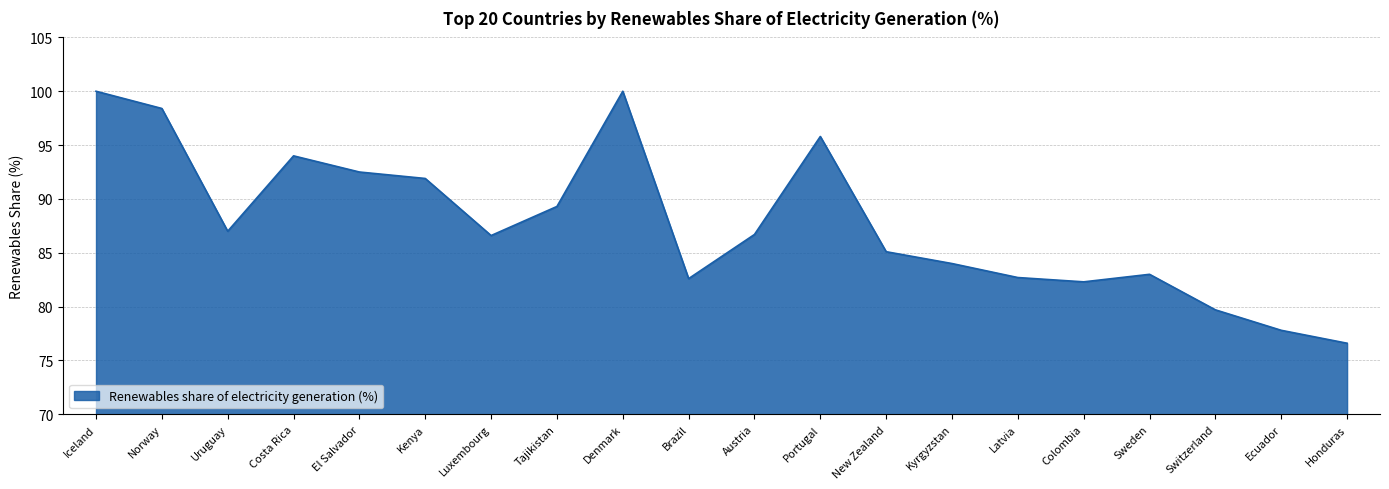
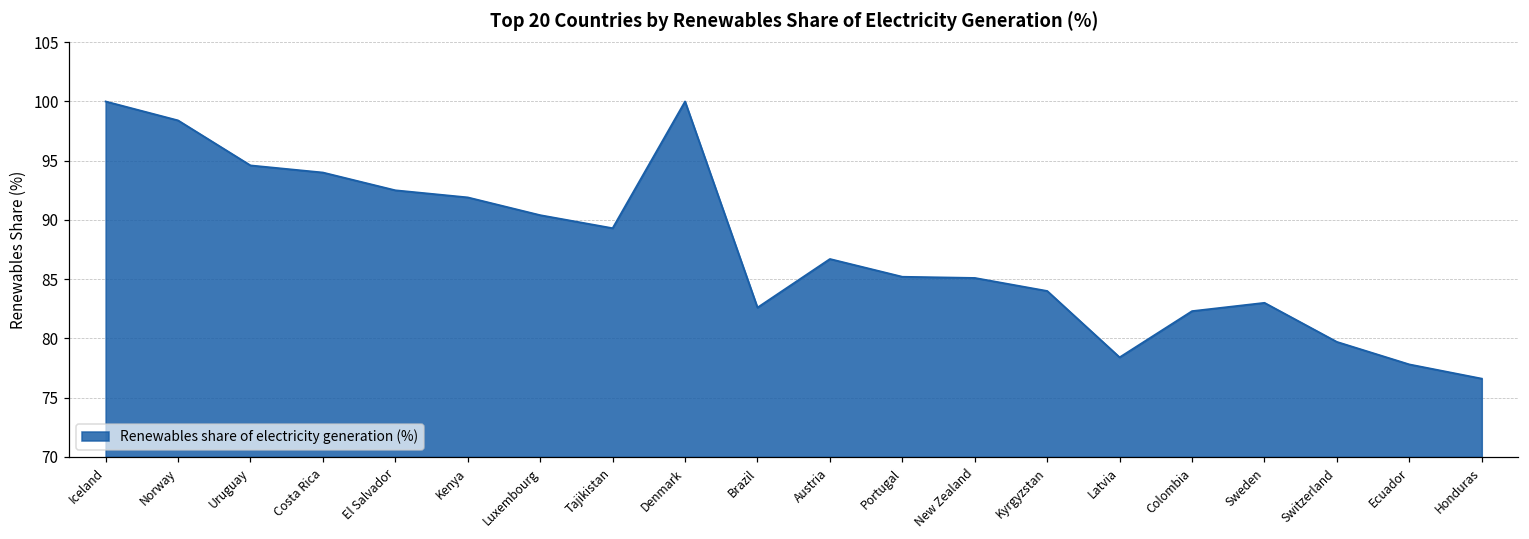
  {
    "Iceland": 100.0,
    "Norway": 98.4,
-   "Uruguay": 87.0,
+   "Uruguay": 94.6,
    "Costa Rica": 94.0,
    "El Salvador": 92.5,
    "Kenya": 91.9,
-   "Luxembourg": 86.6,
+   "Luxembourg": 90.4,
    "Tajikistan": 89.3,
    "Denmark": 100.0,
    "Brazil": 82.6,
    "Austria": 86.7,
-   "Portugal": 95.8,
+   "Portugal": 85.2,
    "New Zealand": 85.1,
    "Kyrgyzstan": 84.0,
-   "Latvia": 82.7,
+   "Latvia": 78.4,
    "Colombia": 82.3,
    "Sweden": 83.0,
    "Switzerland": 79.7,
    "Ecuador": 77.8,
    "Honduras": 76.6
  }
